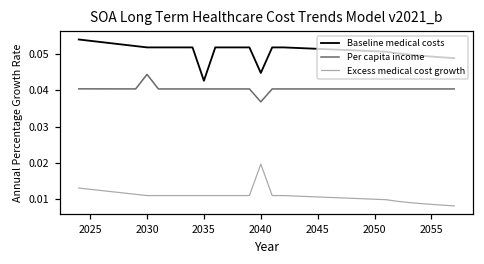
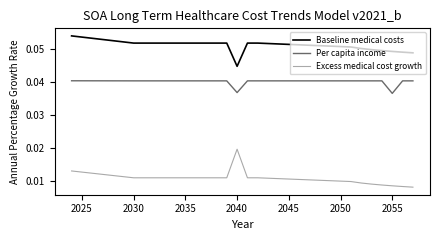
  {
    "Baseline medical costs": {
      "2025": 0.054,
      "2030": 0.052,
-     "2035": 0.043,
+     "2035": 0.052,
      "2040": 0.045
    },
    "Per capita income": {
      "2025": 0.040,
-     "2030": 0.044,
+     "2030": 0.040,
      "2035": 0.040,
      "2040": 0.037,
-     "2055": 0.040
+     "2055": 0.037
    },
    "Excess medical cost growth": {
      "2025": 0.013,
      "2030": 0.011,
      "2035": 0.011,
      "2040": 0.020,
      "2055": 0.009
    }
  }
